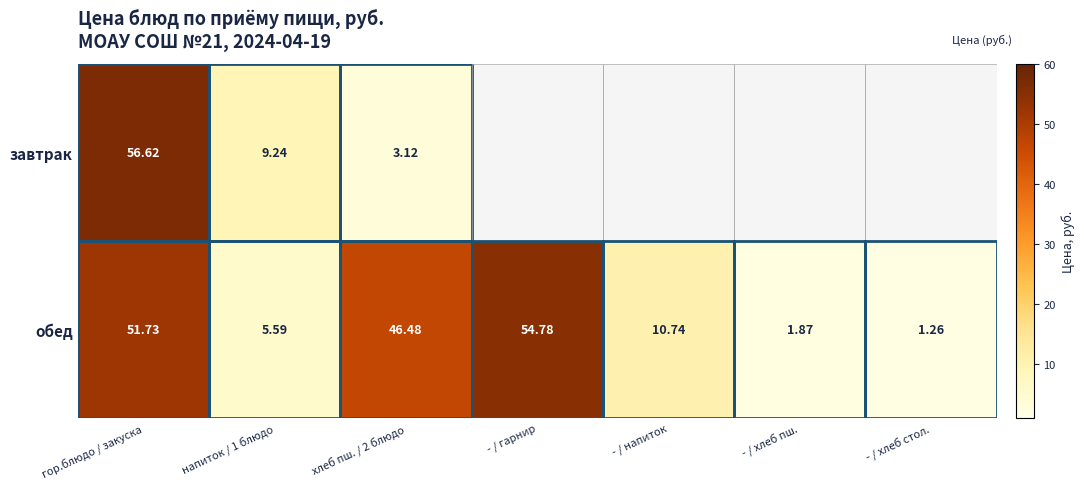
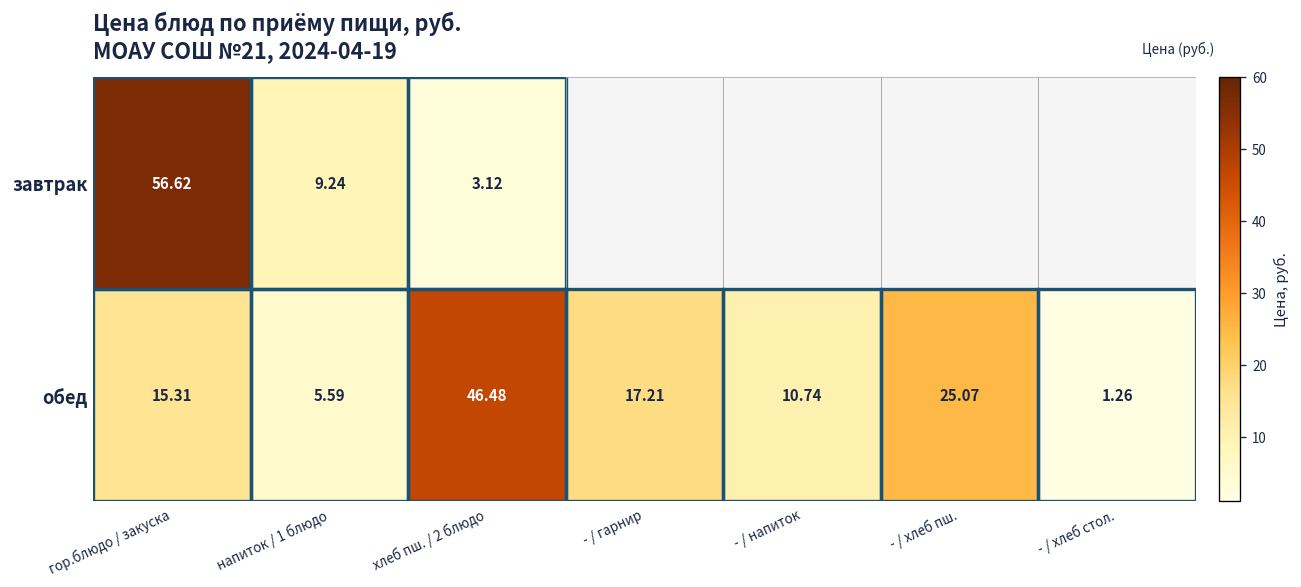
  {
    "завтрак": {
      "гор.блюдо / закуска": 56.62,
      "напиток / 1 блюдо": 9.24,
      "хлеб пш. / 2 блюдо": 3.12
    },
    "обед": {
-     "гор.блюдо / закуска": 51.73,
+     "гор.блюдо / закуска": 15.31,
      "напиток / 1 блюдо": 5.59,
      "хлеб пш. / 2 блюдо": 46.48,
-     "- / гарнир": 54.78,
+     "- / гарнир": 17.21,
      "- / напиток": 10.74,
-     "- / хлеб пш.": 1.87,
+     "- / хлеб пш.": 25.07,
      "- / хлеб стол.": 1.26
    }
  }
